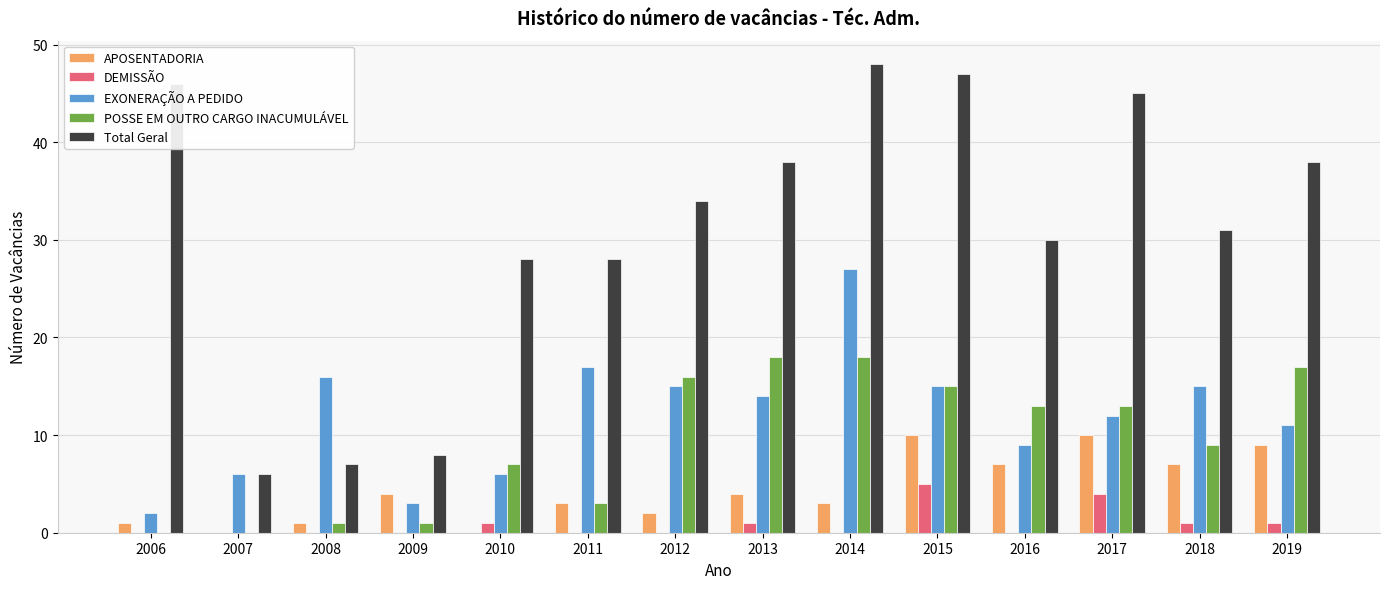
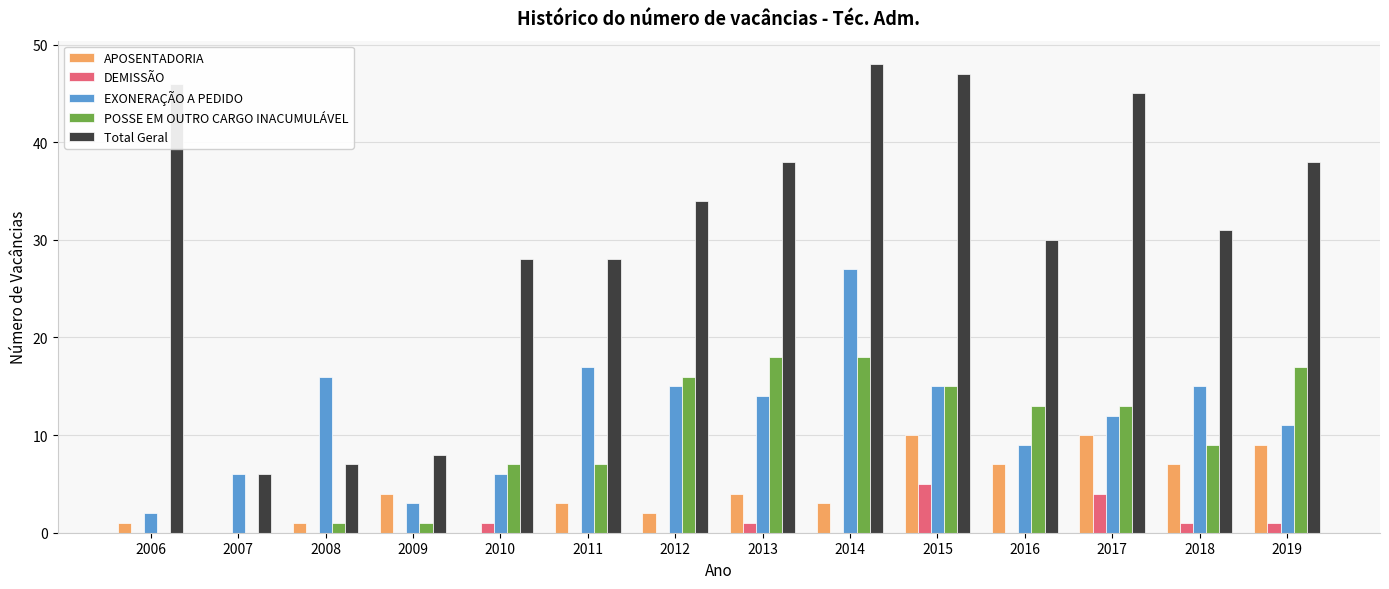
  {
    "APOSENTADORIA": {
      "2006": 1,
      "2007": 0,
      "2008": 1,
      "2009": 4,
      "2010": 0,
      "2011": 3,
      "2012": 2,
      "2013": 4,
      "2014": 3,
      "2015": 10,
      "2016": 7,
      "2017": 10,
      "2018": 7,
      "2019": 9
    },
    "DEMISSÃO": {
      "2006": 0,
      "2007": 0,
      "2008": 0,
      "2009": 0,
      "2010": 1,
      "2011": 0,
      "2012": 0,
      "2013": 1,
      "2014": 0,
      "2015": 5,
      "2016": 0,
      "2017": 4,
      "2018": 1,
      "2019": 1
    },
    "EXONERAÇÃO A PEDIDO": {
      "2006": 2,
      "2007": 6,
      "2008": 16,
      "2009": 3,
      "2010": 6,
      "2011": 17,
      "2012": 15,
      "2013": 14,
      "2014": 27,
      "2015": 15,
      "2016": 9,
      "2017": 12,
      "2018": 15,
      "2019": 11
    },
    "POSSE EM OUTRO CARGO INACUMULÁVEL": {
      "2006": 0,
      "2007": 0,
      "2008": 1,
      "2009": 1,
      "2010": 7,
-     "2011": 3,
+     "2011": 7,
      "2012": 16,
      "2013": 18,
      "2014": 18,
      "2015": 15,
      "2016": 13,
      "2017": 13,
      "2018": 9,
      "2019": 17
    },
    "Total Geral": {
      "2007": 6,
      "2008": 7,
      "2009": 8,
      "2010": 28,
      "2011": 28,
      "2012": 34,
      "2013": 38,
      "2014": 48,
      "2015": 47,
      "2016": 30,
      "2017": 45,
      "2018": 31,
      "2019": 38
    }
  }
